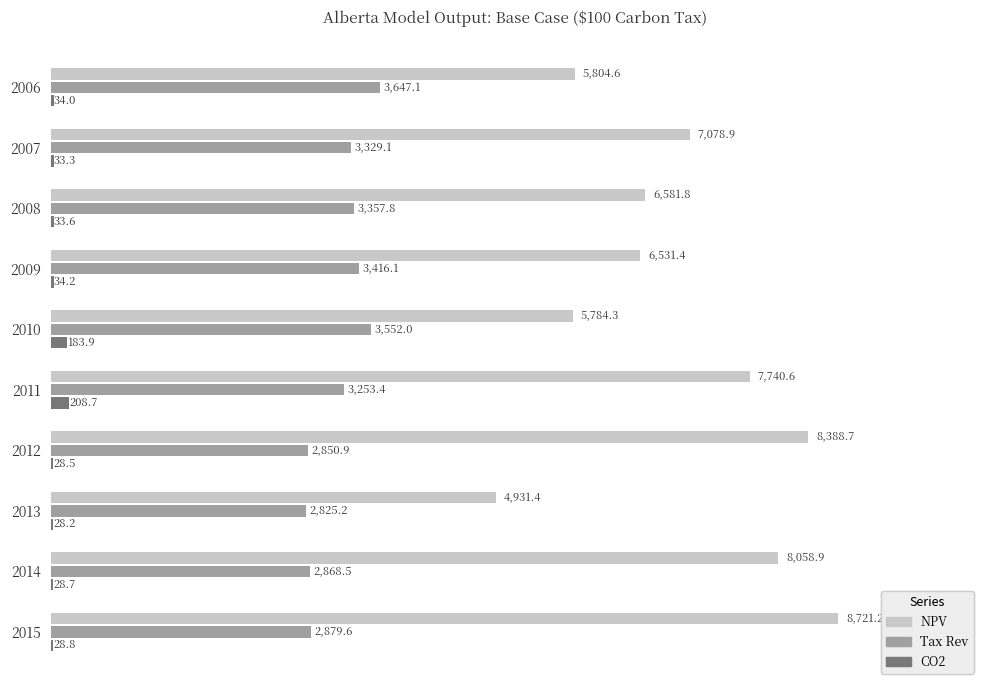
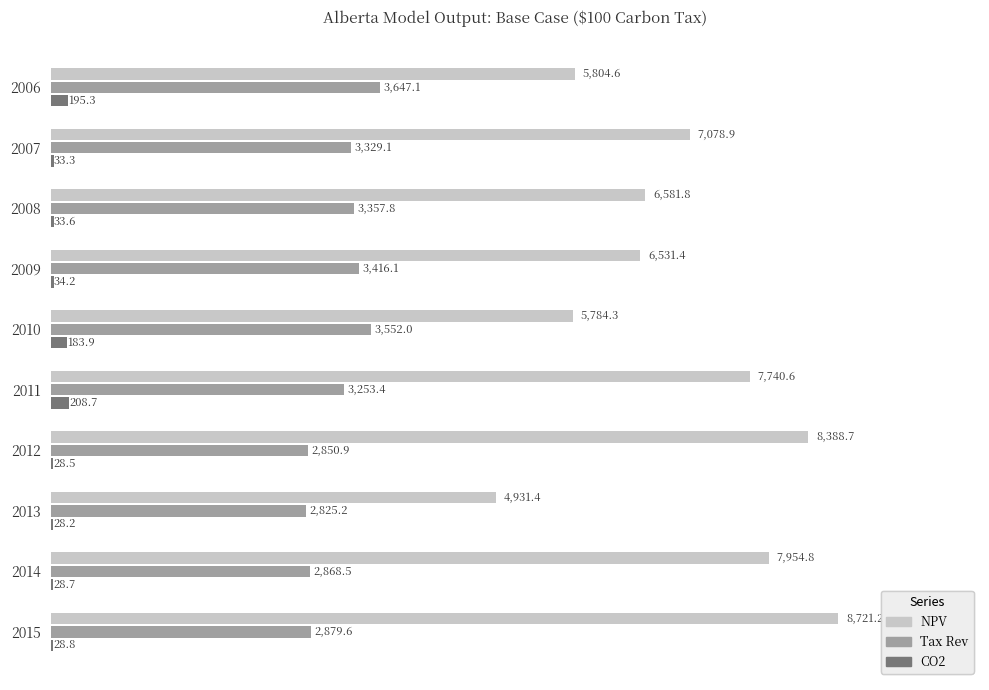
  {
    "NPV": {
      "2006": "5,804.6",
      "2007": "7,078.9",
      "2008": "6,581.8",
      "2009": "6,531.4",
      "2010": "5,784.3",
      "2011": "7,740.6",
      "2012": "8,388.7",
      "2013": "4,931.4",
-     "2014": "8,058.9"
+     "2014": "7,954.8"
    },
    "Tax Rev": {
      "2006": "3,647.1",
      "2007": "3,329.1",
      "2008": "3,357.8",
      "2009": "3,416.1",
      "2010": "3,552.0",
      "2011": "3,253.4",
      "2012": "2,850.9",
      "2013": "2,825.2",
      "2014": "2,868.5",
      "2015": "2,879.6"
    },
    "CO2": {
-     "2006": "34.0",
+     "2006": "195.3",
      "2007": "33.3",
      "2008": "33.6",
      "2009": "34.2",
      "2010": "183.9",
      "2011": "208.7",
      "2012": "28.5",
      "2013": "28.2",
      "2014": "28.7",
      "2015": "28.8"
    }
  }
